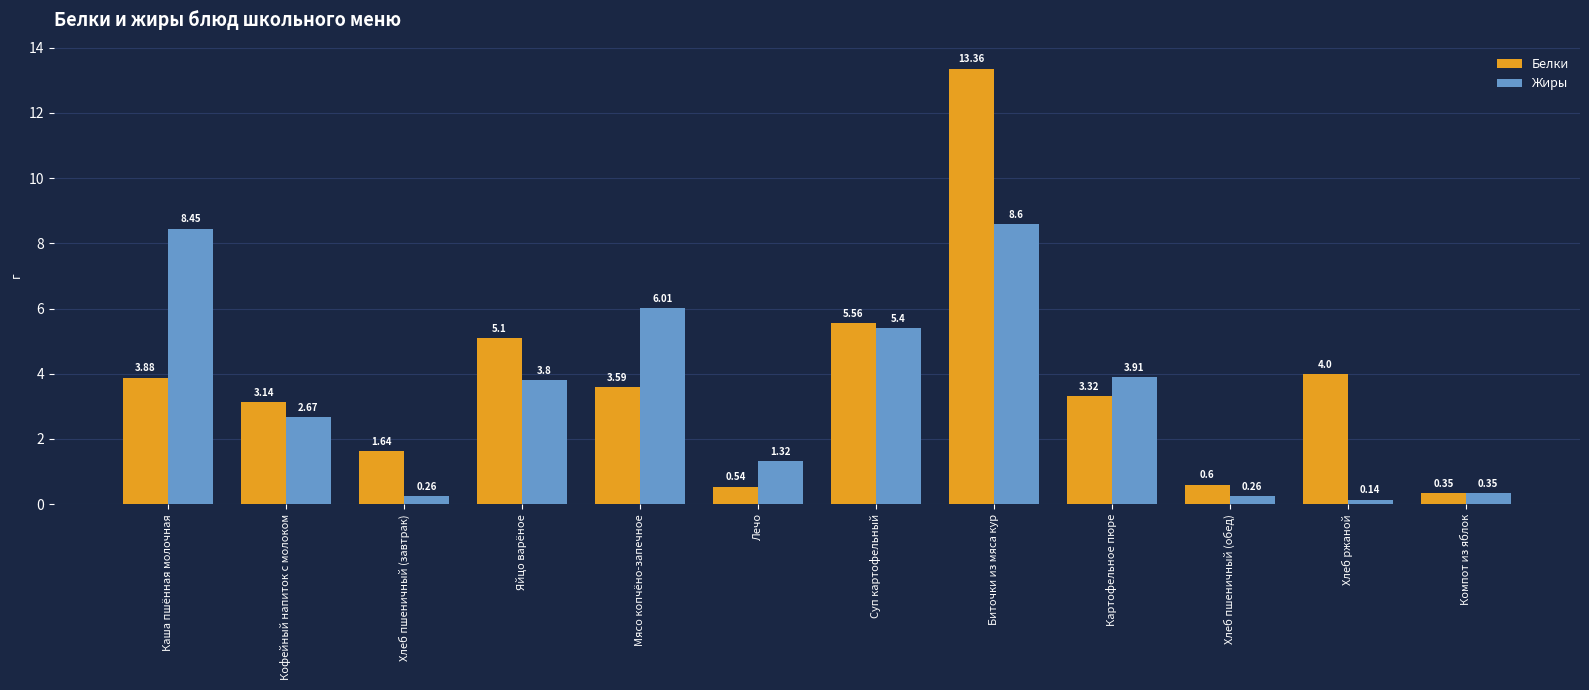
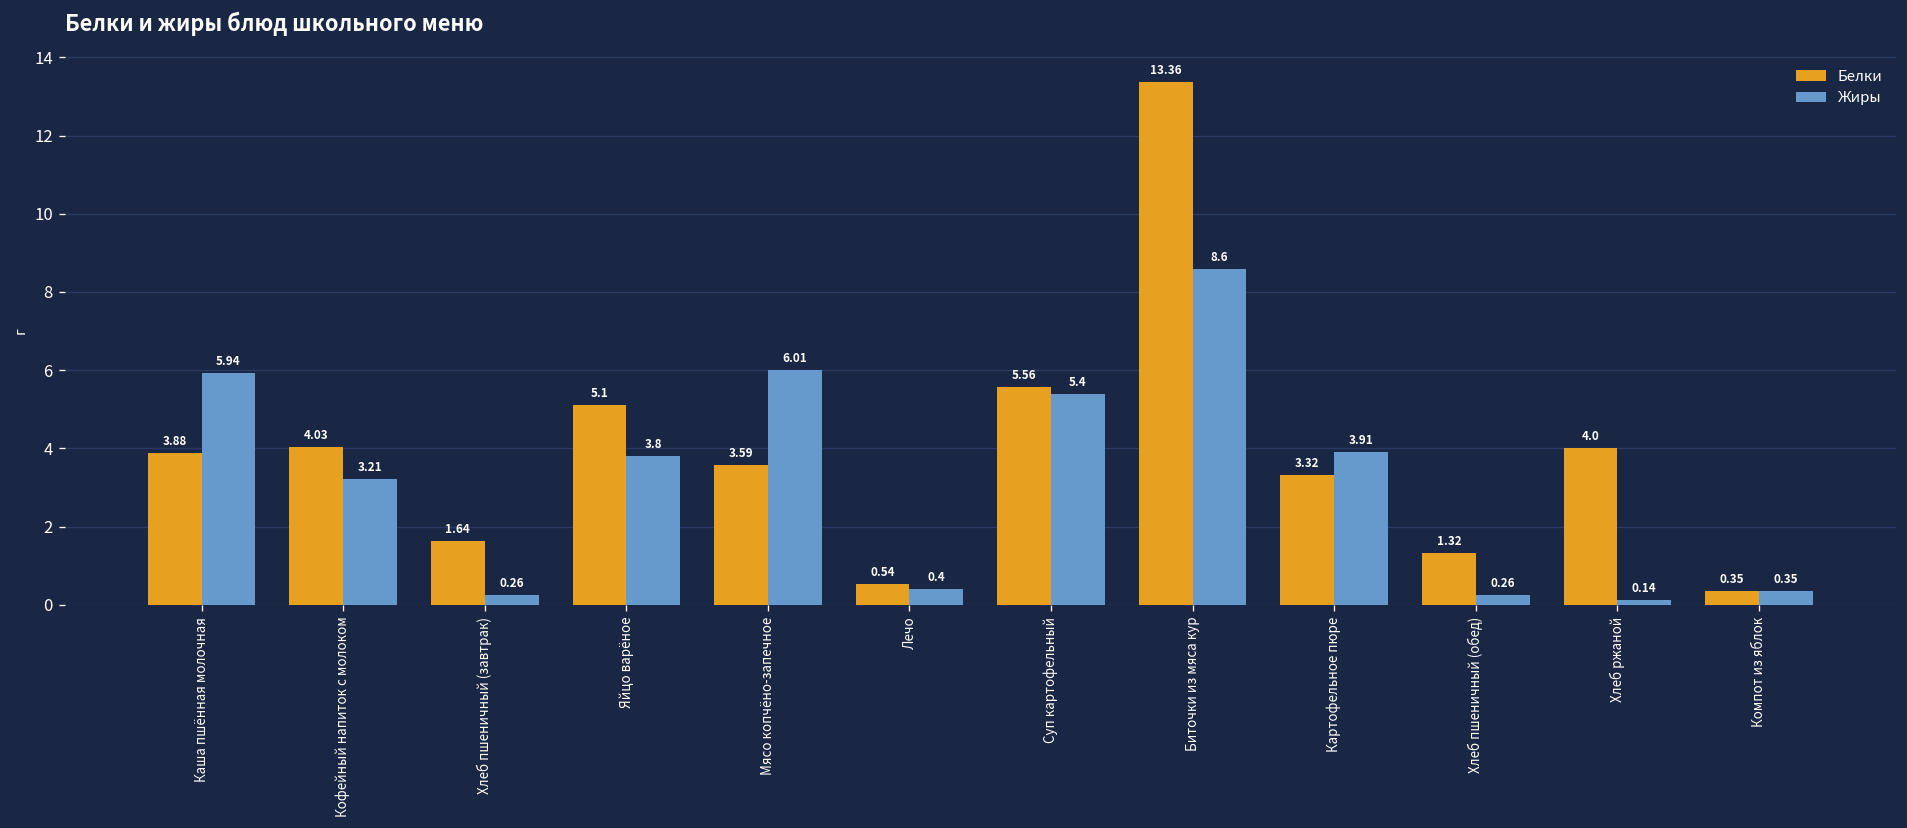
  {
    "Белки": {
      "Каша пшённая молочная": 3.88,
-     "Кофейный напиток с молоком": 3.14,
+     "Кофейный напиток с молоком": 4.03,
      "Хлеб пшеничный (завтрак)": 1.64,
      "Яйцо варёное": 5.1,
      "Мясо копчёно-запечное": 3.59,
      "Лечо": 0.54,
      "Суп картофельный": 5.56,
      "Биточки из мяса кур": 13.36,
      "Картофельное пюре": 3.32,
-     "Хлеб пшеничный (обед)": 0.6,
+     "Хлеб пшеничный (обед)": 1.32,
      "Хлеб ржаной": 4.0,
      "Компот из яблок": 0.35
    },
    "Жиры": {
-     "Каша пшённая молочная": 8.45,
-     "Кофейный напиток с молоком": 2.67,
+     "Каша пшённая молочная": 5.94,
+     "Кофейный напиток с молоком": 3.21,
      "Хлеб пшеничный (завтрак)": 0.26,
      "Яйцо варёное": 3.8,
      "Мясо копчёно-запечное": 6.01,
-     "Лечо": 1.32,
+     "Лечо": 0.4,
      "Суп картофельный": 5.4,
      "Биточки из мяса кур": 8.6,
      "Картофельное пюре": 3.91,
      "Хлеб пшеничный (обед)": 0.26,
      "Хлеб ржаной": 0.14,
      "Компот из яблок": 0.35
    }
  }
